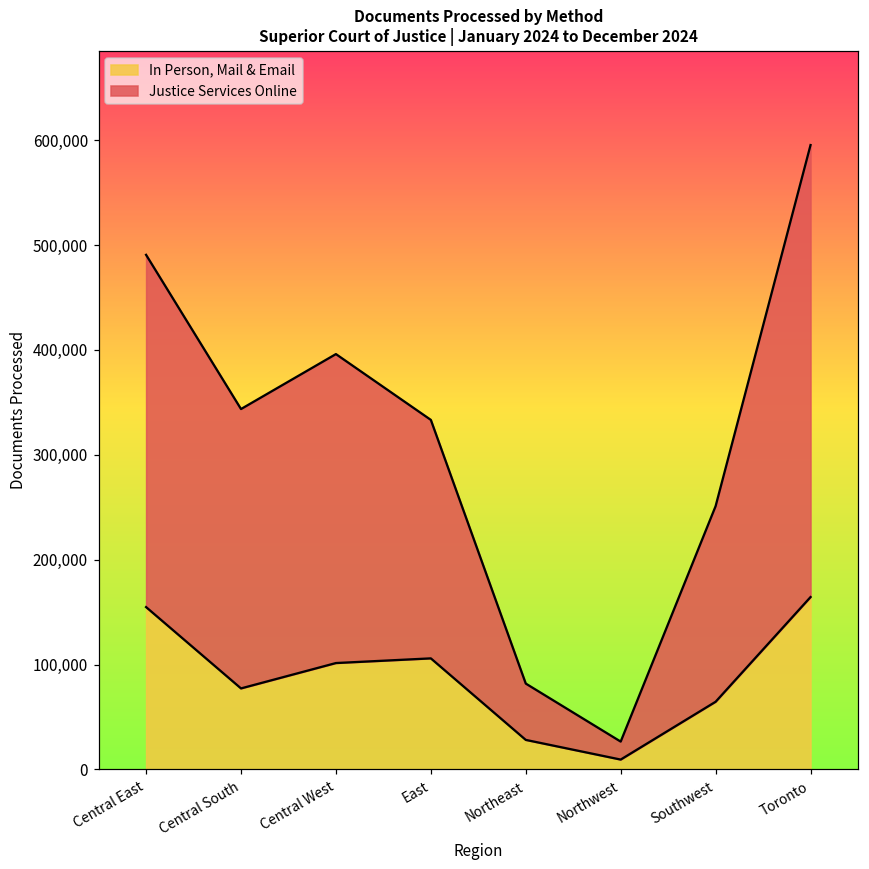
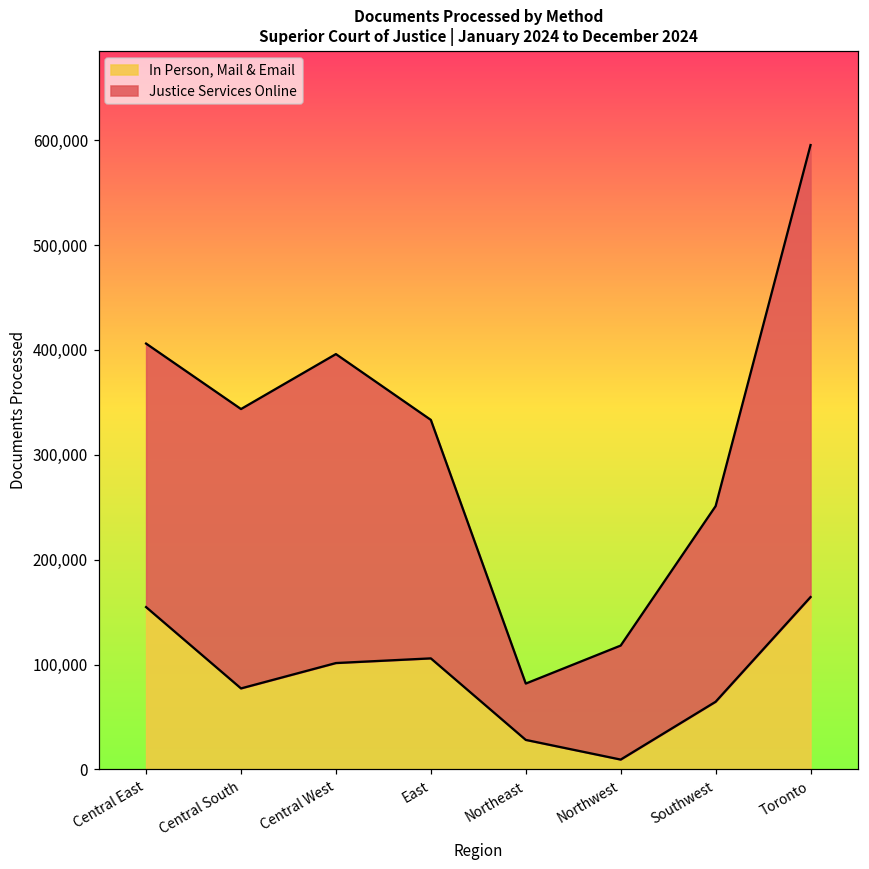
  {
    "In Person, Mail & Email": {
      "Central East": "150,000",
      "Central South": "80,000",
      "Central West": "100,000",
      "East": "110,000",
      "Northeast": "30,000",
      "Northwest": "10,000",
      "Southwest": "60,000",
      "Toronto": "160,000"
    },
    "Justice Services Online": {
-     "Central East": "340,000",
+     "Central East": "250,000",
      "Central South": "270,000",
      "Central West": "290,000",
      "East": "230,000",
      "Northeast": "50,000",
-     "Northwest": "20,000",
+     "Northwest": "110,000",
      "Southwest": "190,000",
      "Toronto": "430,000"
    }
  }
